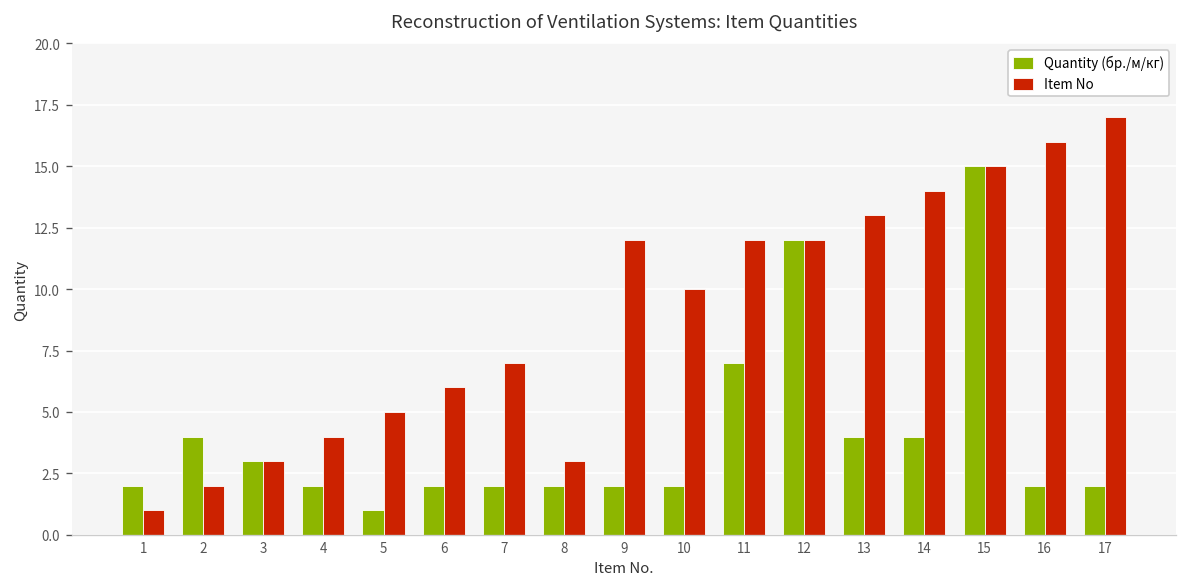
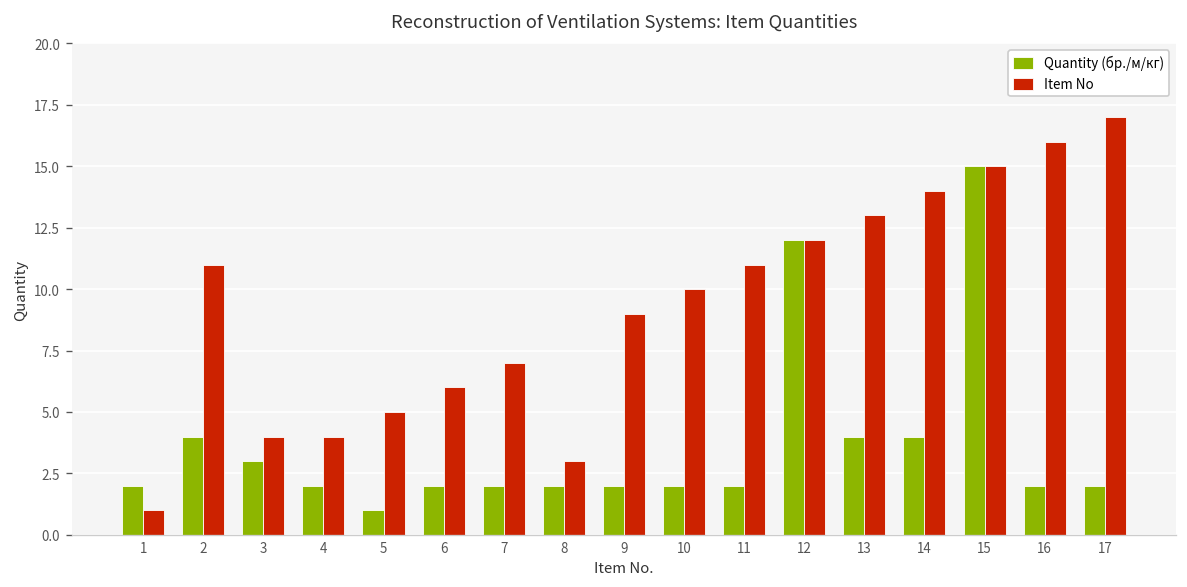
  {
    "Quantity (бр./м/кг)": {
      "1": 2,
      "2": 4,
      "3": 3,
      "4": 2,
      "5": 1,
      "6": 2,
      "7": 2,
      "8": 2,
      "9": 2,
      "10": 2,
-     "11": 7,
+     "11": 2,
      "12": 12,
      "13": 4,
      "14": 4,
      "15": 15,
      "16": 2,
      "17": 2
    },
    "Item No": {
      "1": 1,
-     "2": 2,
-     "3": 3,
+     "2": 11,
+     "3": 4,
      "4": 4,
      "5": 5,
      "6": 6,
      "7": 7,
      "8": 3,
-     "9": 12,
+     "9": 9,
      "10": 10,
-     "11": 12,
+     "11": 11,
      "12": 12,
      "13": 13,
      "14": 14,
      "15": 15,
      "16": 16,
      "17": 17
    }
  }
